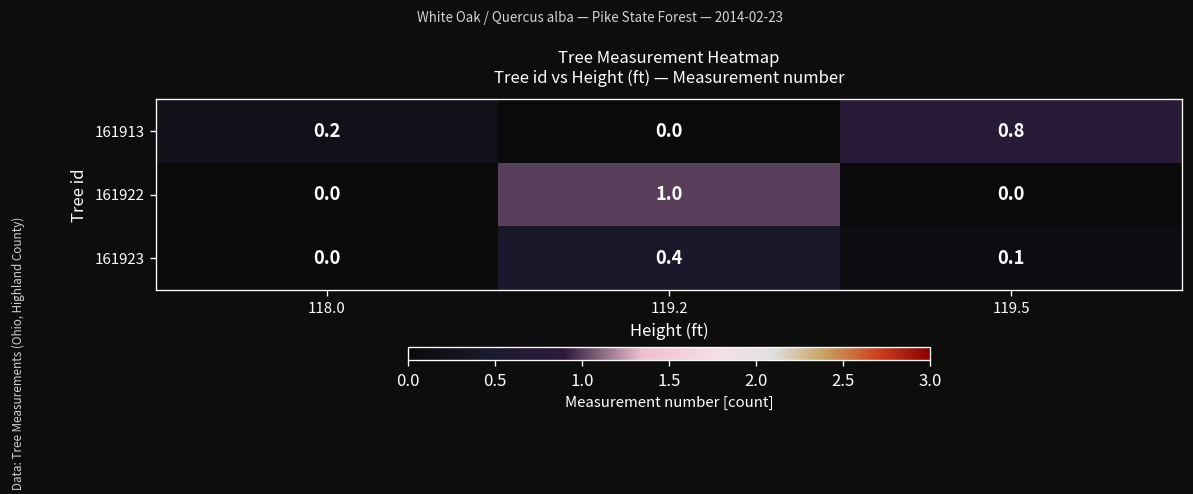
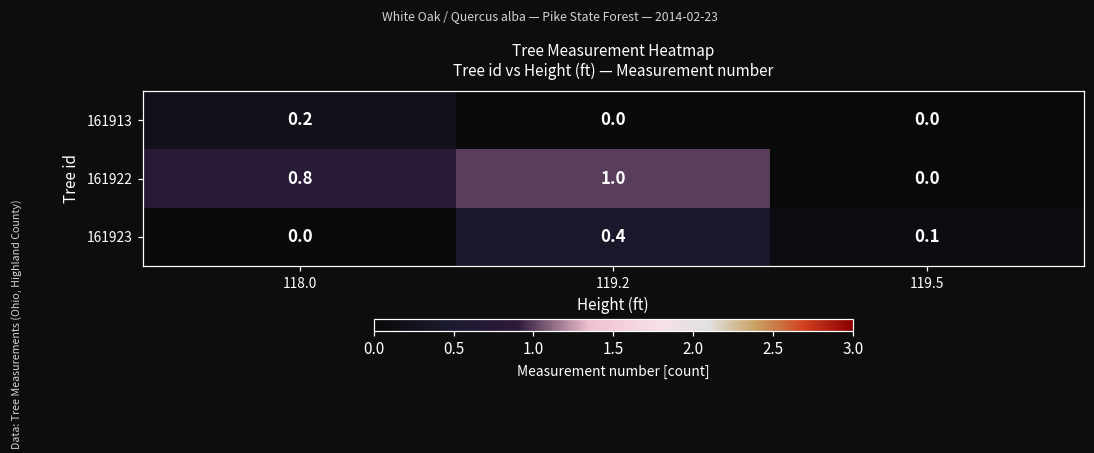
  {
    "161913": {
      "118.0": 0.2,
      "119.2": 0.0,
-     "119.5": 0.8
+     "119.5": 0.0
    },
    "161922": {
-     "118.0": 0.0,
+     "118.0": 0.8,
      "119.2": 1.0,
      "119.5": 0.0
    },
    "161923": {
      "118.0": 0.0,
      "119.2": 0.4,
      "119.5": 0.1
    }
  }
